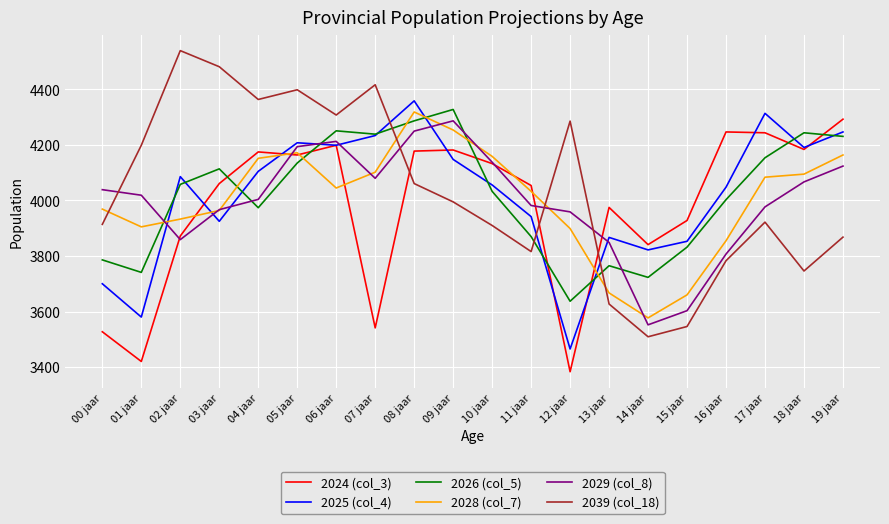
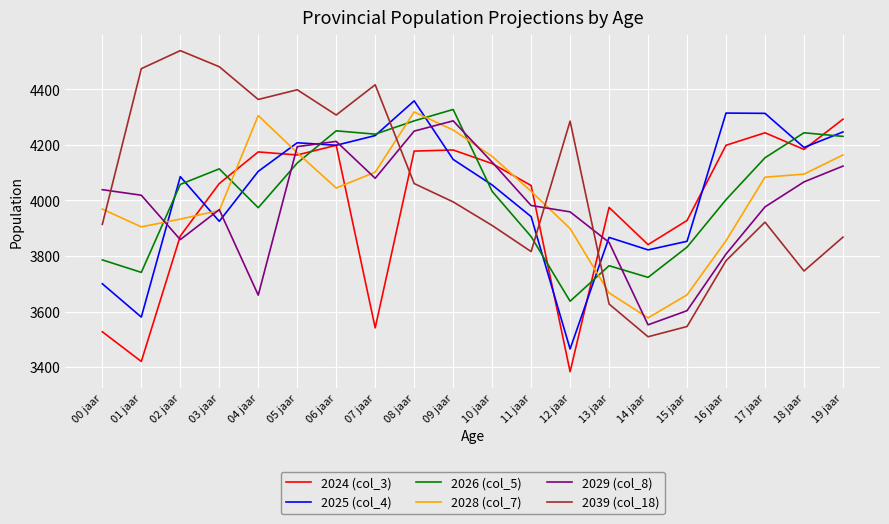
  {
    "2024 (col_3)": {
      "00 jaar": 3530,
      "01 jaar": 3420,
      "02 jaar": 3870,
      "03 jaar": 4060,
      "04 jaar": 4180,
      "07 jaar": 3540,
      "08 jaar": 4180,
      "09 jaar": 4180,
      "11 jaar": 4050,
      "12 jaar": 3380,
      "13 jaar": 3980,
      "14 jaar": 3840,
      "15 jaar": 3930,
-     "16 jaar": 4250,
+     "16 jaar": 4200,
      "17 jaar": 4240,
      "19 jaar": 4290
    },
    "2025 (col_4)": {
      "00 jaar": 3700,
      "01 jaar": 3580,
      "02 jaar": 4090,
      "03 jaar": 3930,
      "04 jaar": 4110,
      "05 jaar": 4210,
      "08 jaar": 4360,
      "09 jaar": 4150,
      "10 jaar": 4060,
      "11 jaar": 3940,
      "12 jaar": 3470,
      "13 jaar": 3870,
      "14 jaar": 3820,
      "15 jaar": 3850,
-     "16 jaar": 4050,
+     "16 jaar": 4320,
      "17 jaar": 4310,
      "19 jaar": 4250
    },
    "2026 (col_5)": {
      "00 jaar": 3790,
      "01 jaar": 3740,
      "02 jaar": 4060,
      "03 jaar": 4110,
      "04 jaar": 3970,
      "05 jaar": 4140,
      "06 jaar": 4250,
      "08 jaar": 4290,
      "09 jaar": 4330,
      "10 jaar": 4030,
      "11 jaar": 3870,
      "12 jaar": 3640,
      "13 jaar": 3770,
      "14 jaar": 3720,
      "15 jaar": 3830,
      "16 jaar": 4000,
      "17 jaar": 4150,
      "18 jaar": 4240,
      "19 jaar": 4230
    },
    "2028 (col_7)": {
      "00 jaar": 3970,
      "01 jaar": 3910,
      "02 jaar": 3930,
-     "04 jaar": 4150,
+     "04 jaar": 4310,
      "06 jaar": 4050,
      "07 jaar": 4100,
      "08 jaar": 4320,
      "09 jaar": 4250,
      "10 jaar": 4160,
      "11 jaar": 4030,
      "12 jaar": 3900,
      "13 jaar": 3670,
      "14 jaar": 3580,
      "15 jaar": 3660,
      "16 jaar": 3860,
      "17 jaar": 4080,
      "18 jaar": 4100,
      "19 jaar": 4160
    },
    "2029 (col_8)": {
      "00 jaar": 4040,
      "01 jaar": 4020,
      "02 jaar": 3860,
-     "04 jaar": 4000,
+     "04 jaar": 3660,
      "05 jaar": 4190,
      "06 jaar": 4210,
      "07 jaar": 4080,
      "08 jaar": 4250,
      "09 jaar": 4290,
      "11 jaar": 3980,
      "12 jaar": 3960,
      "13 jaar": 3850,
      "14 jaar": 3550,
      "15 jaar": 3600,
      "16 jaar": 3810,
      "17 jaar": 3980,
      "18 jaar": 4070,
      "19 jaar": 4120
    },
    "2039 (col_18)": {
      "00 jaar": 3910,
-     "01 jaar": 4200,
+     "01 jaar": 4480,
      "02 jaar": 4540,
      "03 jaar": 4480,
      "04 jaar": 4360,
      "05 jaar": 4400,
      "06 jaar": 4310,
      "07 jaar": 4420,
      "08 jaar": 4060,
      "09 jaar": 4000,
      "10 jaar": 3910,
      "11 jaar": 3820,
      "12 jaar": 4290,
      "13 jaar": 3630,
      "14 jaar": 3510,
      "15 jaar": 3550,
      "16 jaar": 3780,
      "17 jaar": 3920,
      "18 jaar": 3750,
      "19 jaar": 3870
    }
  }
